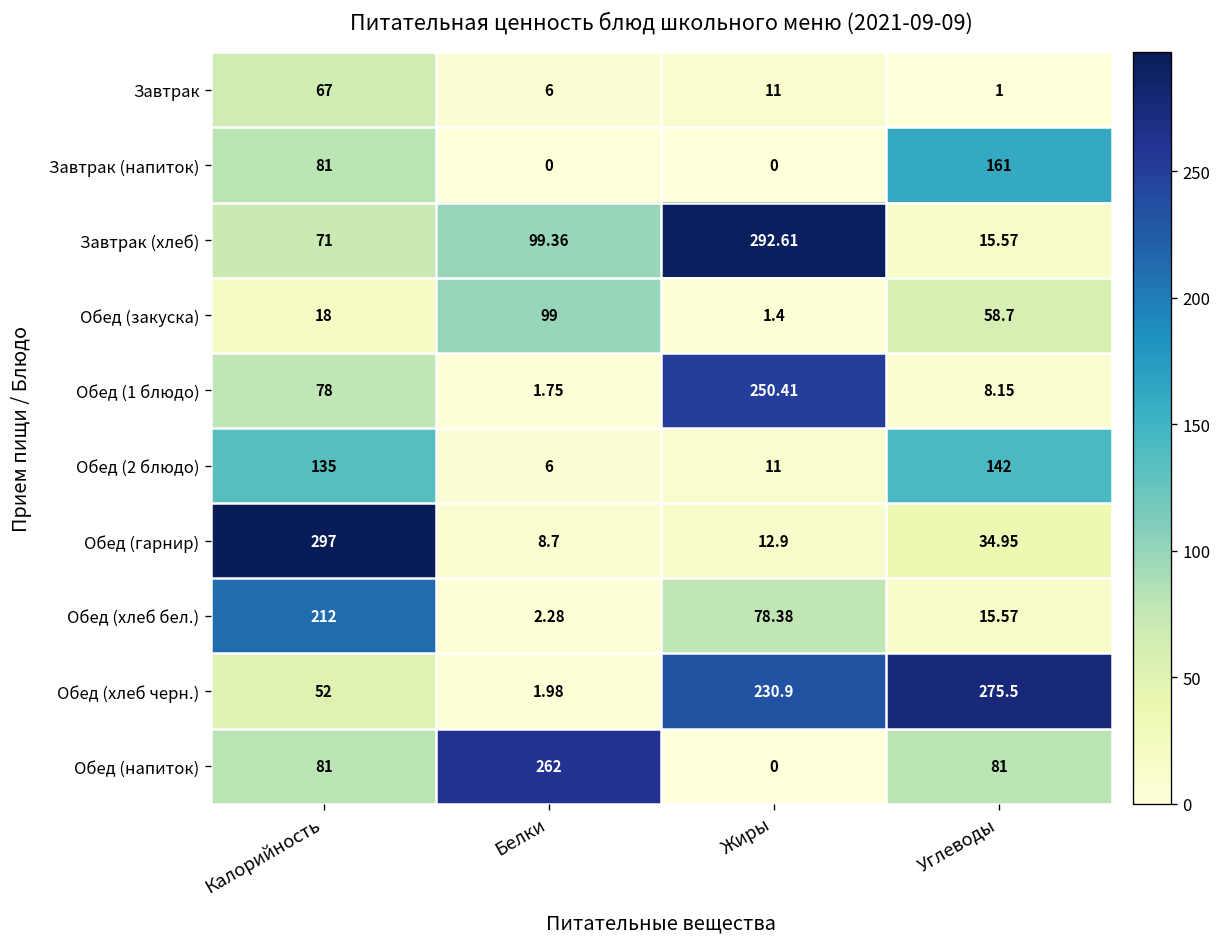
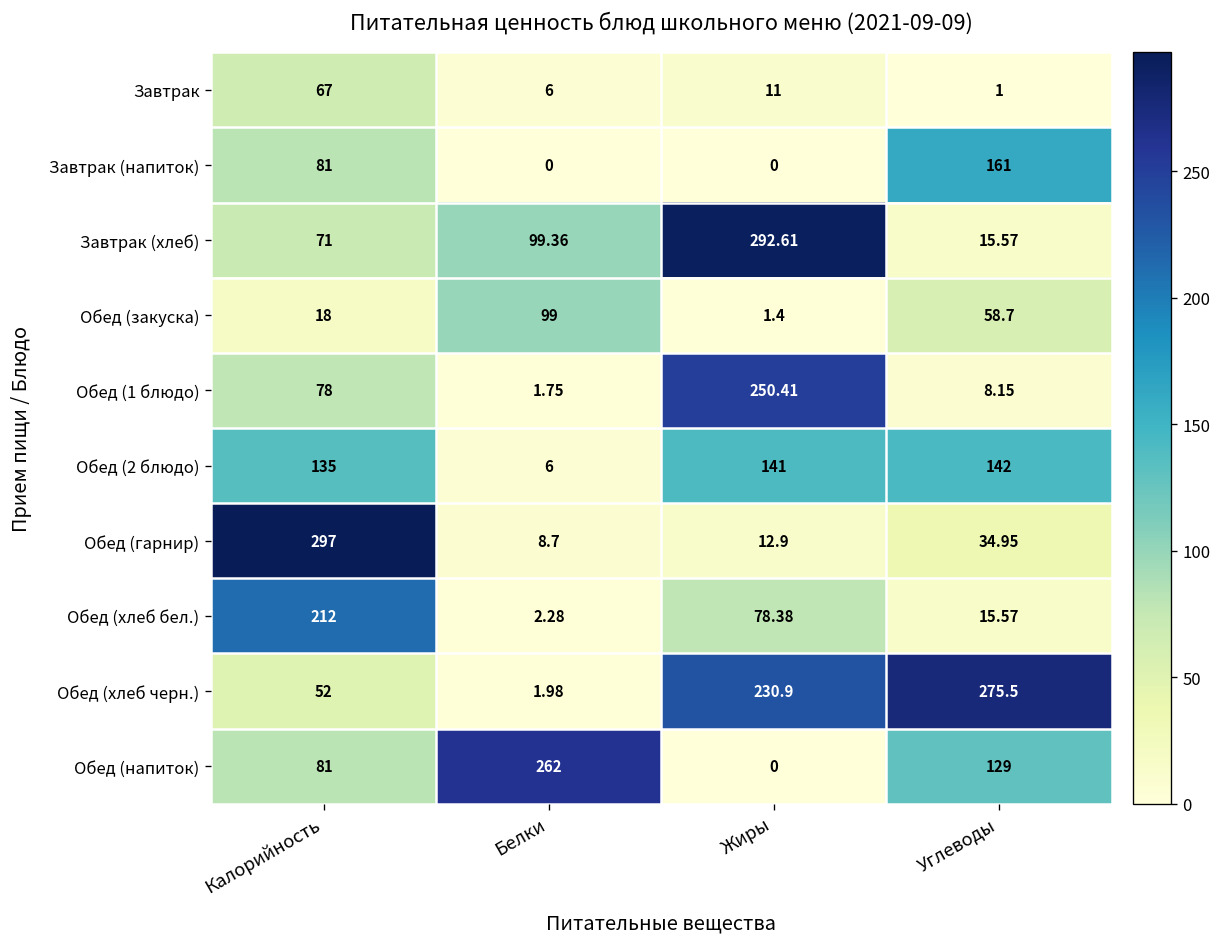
  {
    "Завтрак": {
      "Калорийность": 67,
      "Белки": 6,
      "Жиры": 11,
      "Углеводы": 1
    },
    "Завтрак (напиток)": {
      "Калорийность": 81,
      "Белки": 0,
      "Жиры": 0,
      "Углеводы": 161
    },
    "Завтрак (хлеб)": {
      "Калорийность": 71,
      "Белки": 99.36,
      "Жиры": 292.61,
      "Углеводы": 15.57
    },
    "Обед (закуска)": {
      "Калорийность": 18,
      "Белки": 99,
      "Жиры": 1.4,
      "Углеводы": 58.7
    },
    "Обед (1 блюдо)": {
      "Калорийность": 78,
      "Белки": 1.75,
      "Жиры": 250.41,
      "Углеводы": 8.15
    },
    "Обед (2 блюдо)": {
      "Калорийность": 135,
      "Белки": 6,
-     "Жиры": 11,
+     "Жиры": 141,
      "Углеводы": 142
    },
    "Обед (гарнир)": {
      "Калорийность": 297,
      "Белки": 8.7,
      "Жиры": 12.9,
      "Углеводы": 34.95
    },
    "Обед (хлеб бел.)": {
      "Калорийность": 212,
      "Белки": 2.28,
      "Жиры": 78.38,
      "Углеводы": 15.57
    },
    "Обед (хлеб черн.)": {
      "Калорийность": 52,
      "Белки": 1.98,
      "Жиры": 230.9,
      "Углеводы": 275.5
    },
    "Обед (напиток)": {
      "Калорийность": 81,
      "Белки": 262,
      "Жиры": 0,
-     "Углеводы": 81
+     "Углеводы": 129
    }
  }
